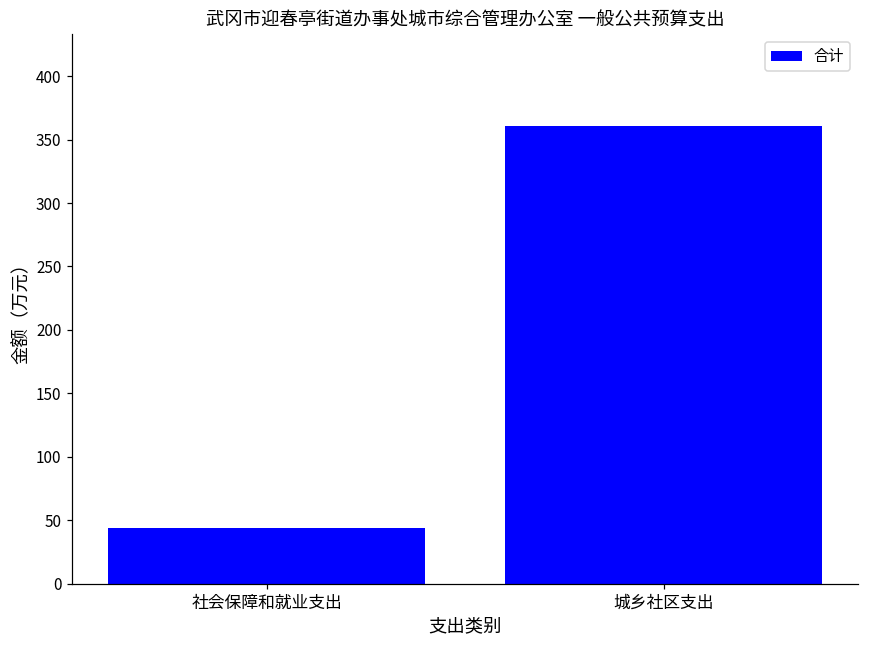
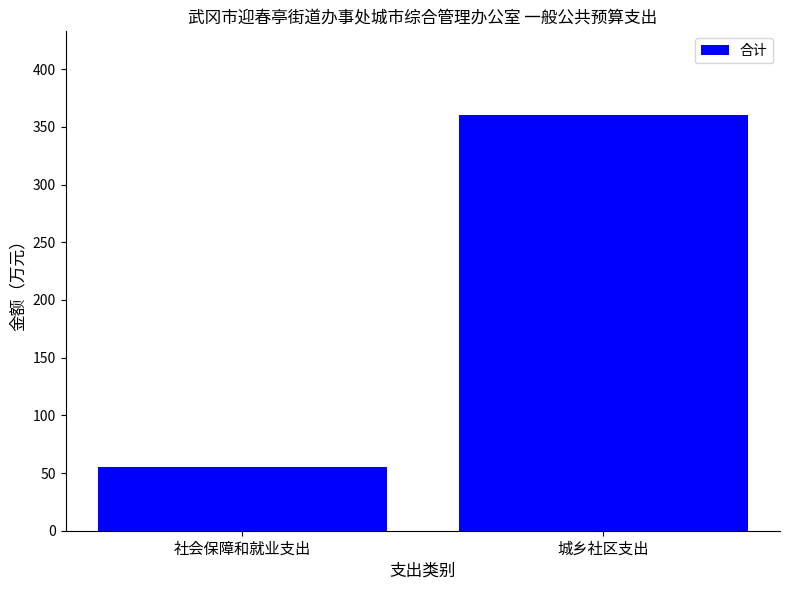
  {
-   "社会保障和就业支出": 44,
+   "社会保障和就业支出": 55,
    "城乡社区支出": 361
  }
